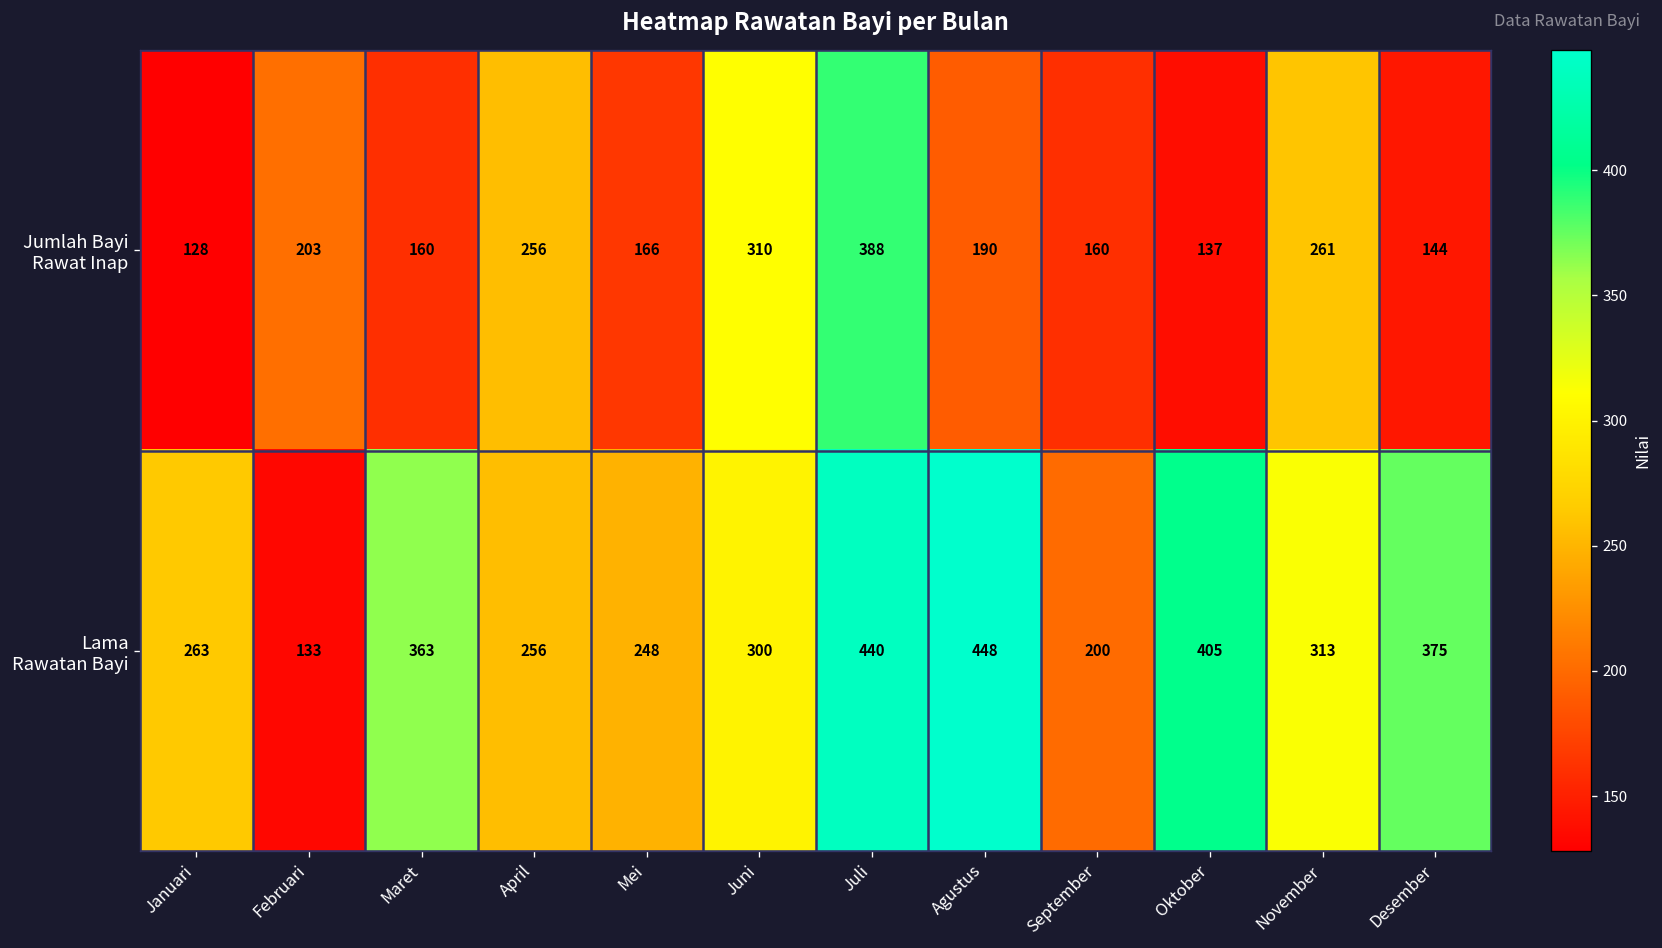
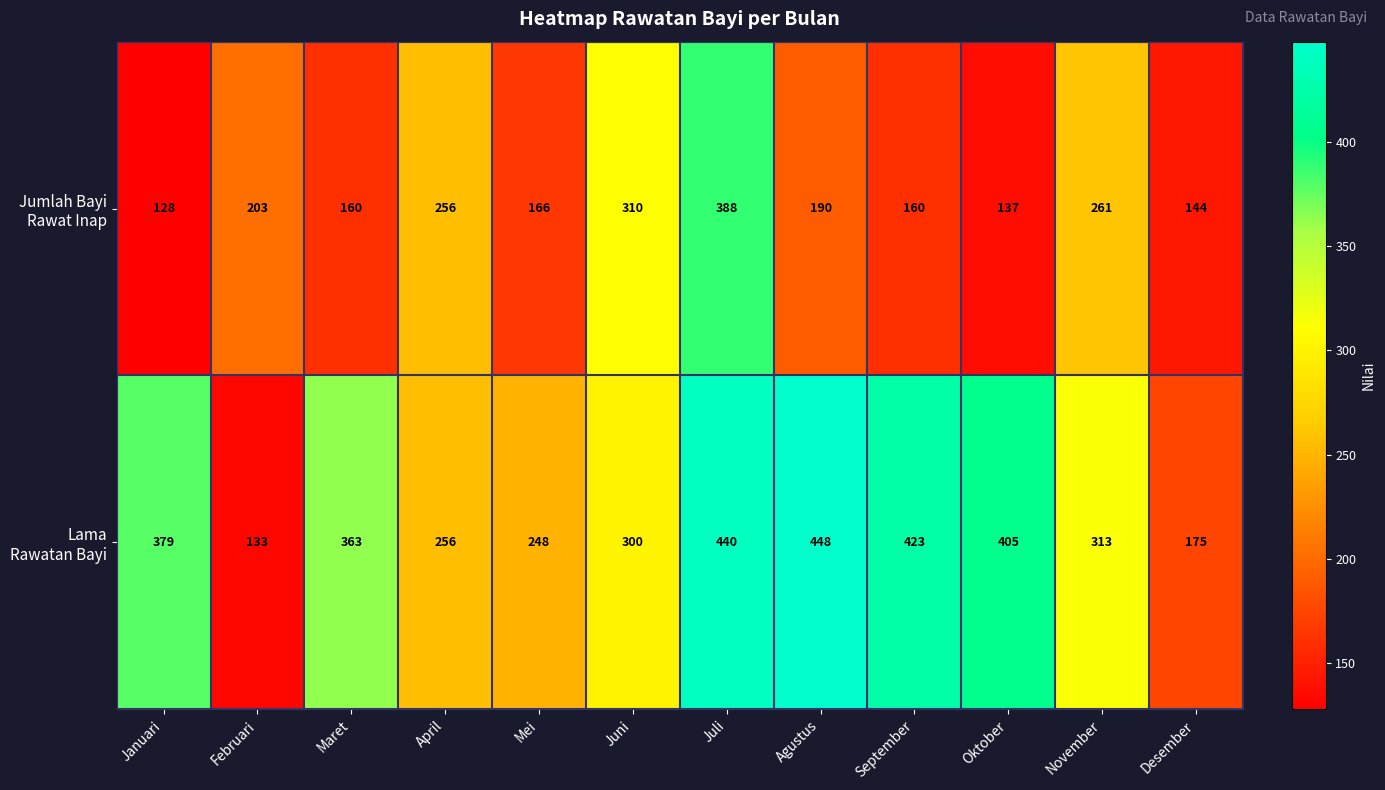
  {
    "Jumlah Bayi Rawat Inap": {
      "Januari": 128,
      "Februari": 203,
      "Maret": 160,
      "April": 256,
      "Mei": 166,
      "Juni": 310,
      "Juli": 388,
      "Agustus": 190,
      "September": 160,
      "Oktober": 137,
      "November": 261,
      "Desember": 144
    },
    "Lama Rawatan Bayi": {
-     "Januari": 263,
+     "Januari": 379,
      "Februari": 133,
      "Maret": 363,
      "April": 256,
      "Mei": 248,
      "Juni": 300,
      "Juli": 440,
      "Agustus": 448,
-     "September": 200,
+     "September": 423,
      "Oktober": 405,
      "November": 313,
-     "Desember": 375
+     "Desember": 175
    }
  }
